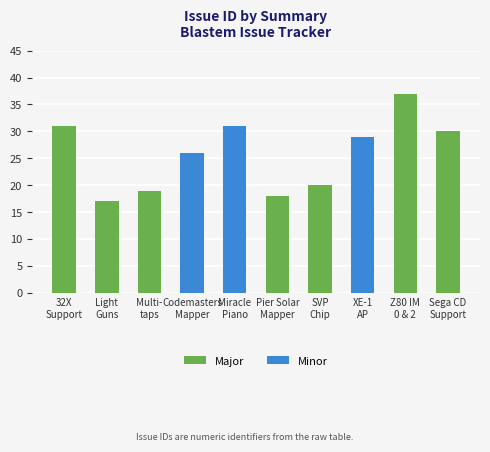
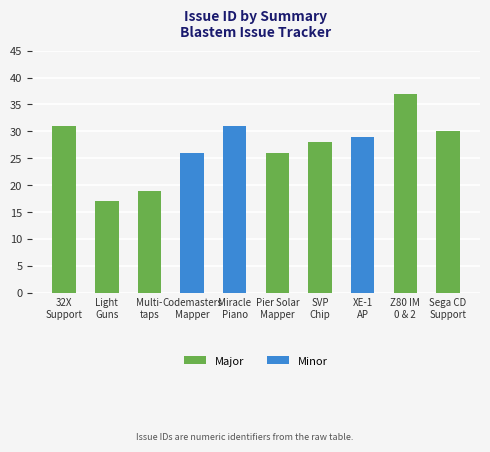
  {
    "32X Support": 31,
    "Light Guns": 17,
    "Multi- taps": 19,
    "Codemasters Mapper": 26,
    "Miracle Piano": 31,
-   "Pier Solar Mapper": 18,
-   "SVP Chip": 20,
+   "Pier Solar Mapper": 26,
+   "SVP Chip": 28,
    "XE-1 AP": 29,
    "Z80 IM 0 & 2": 37,
    "Sega CD Support": 30
  }
